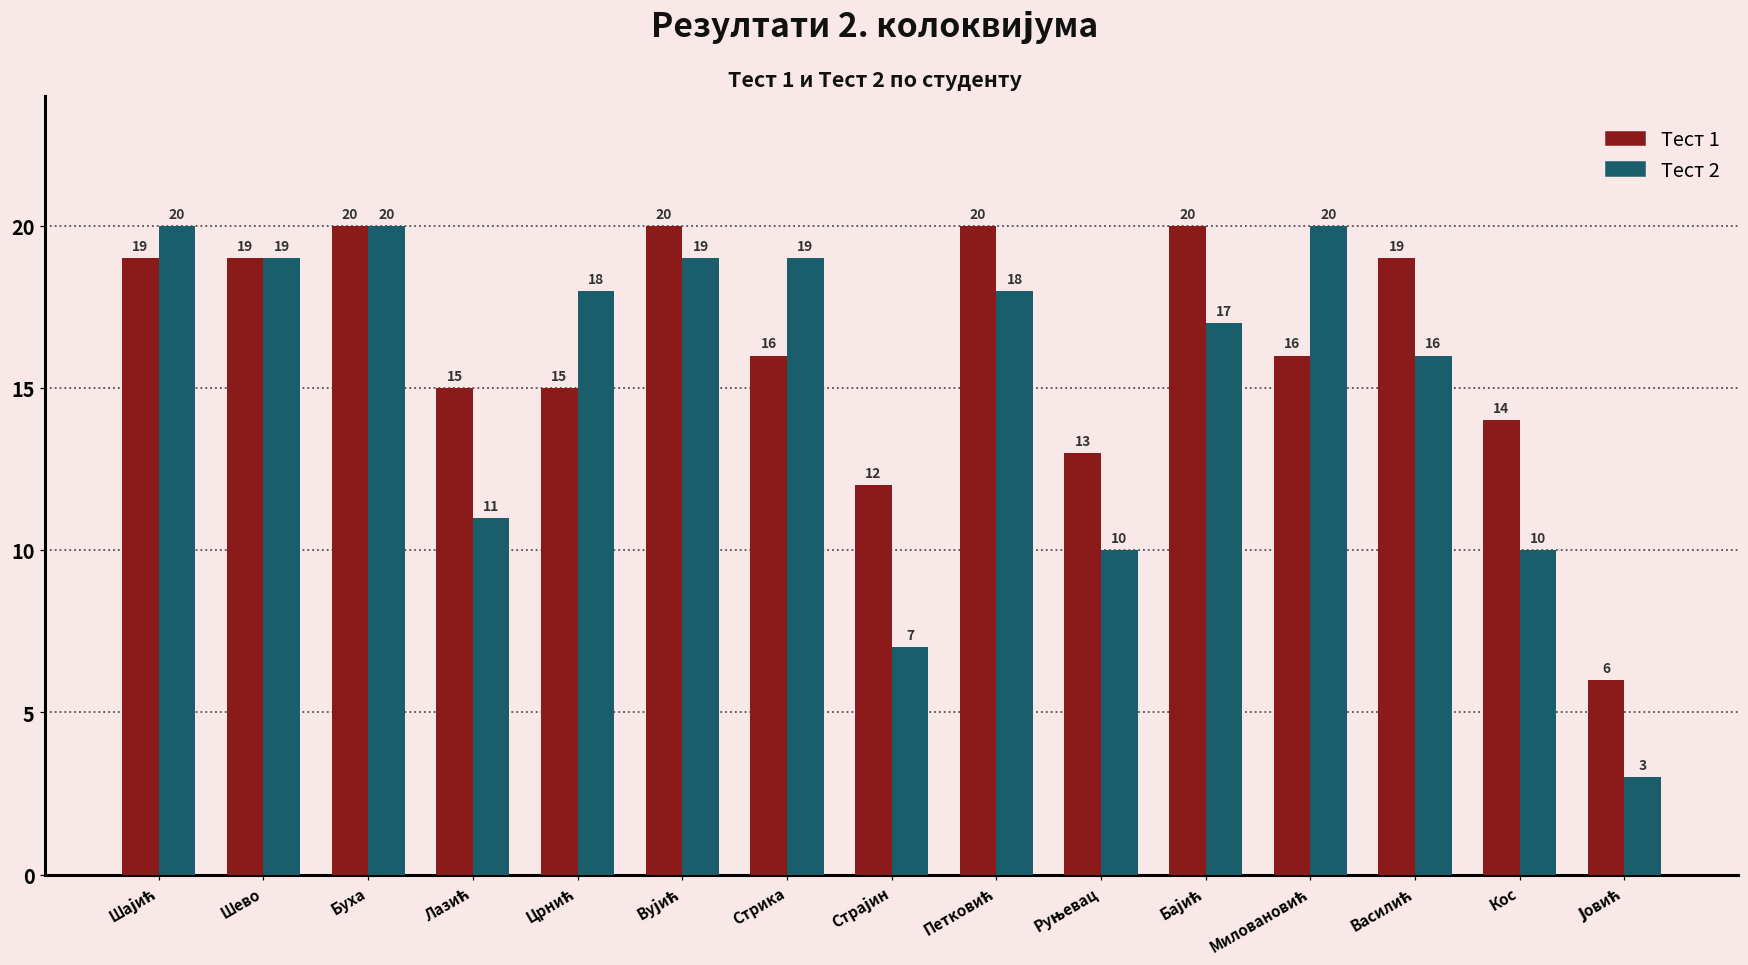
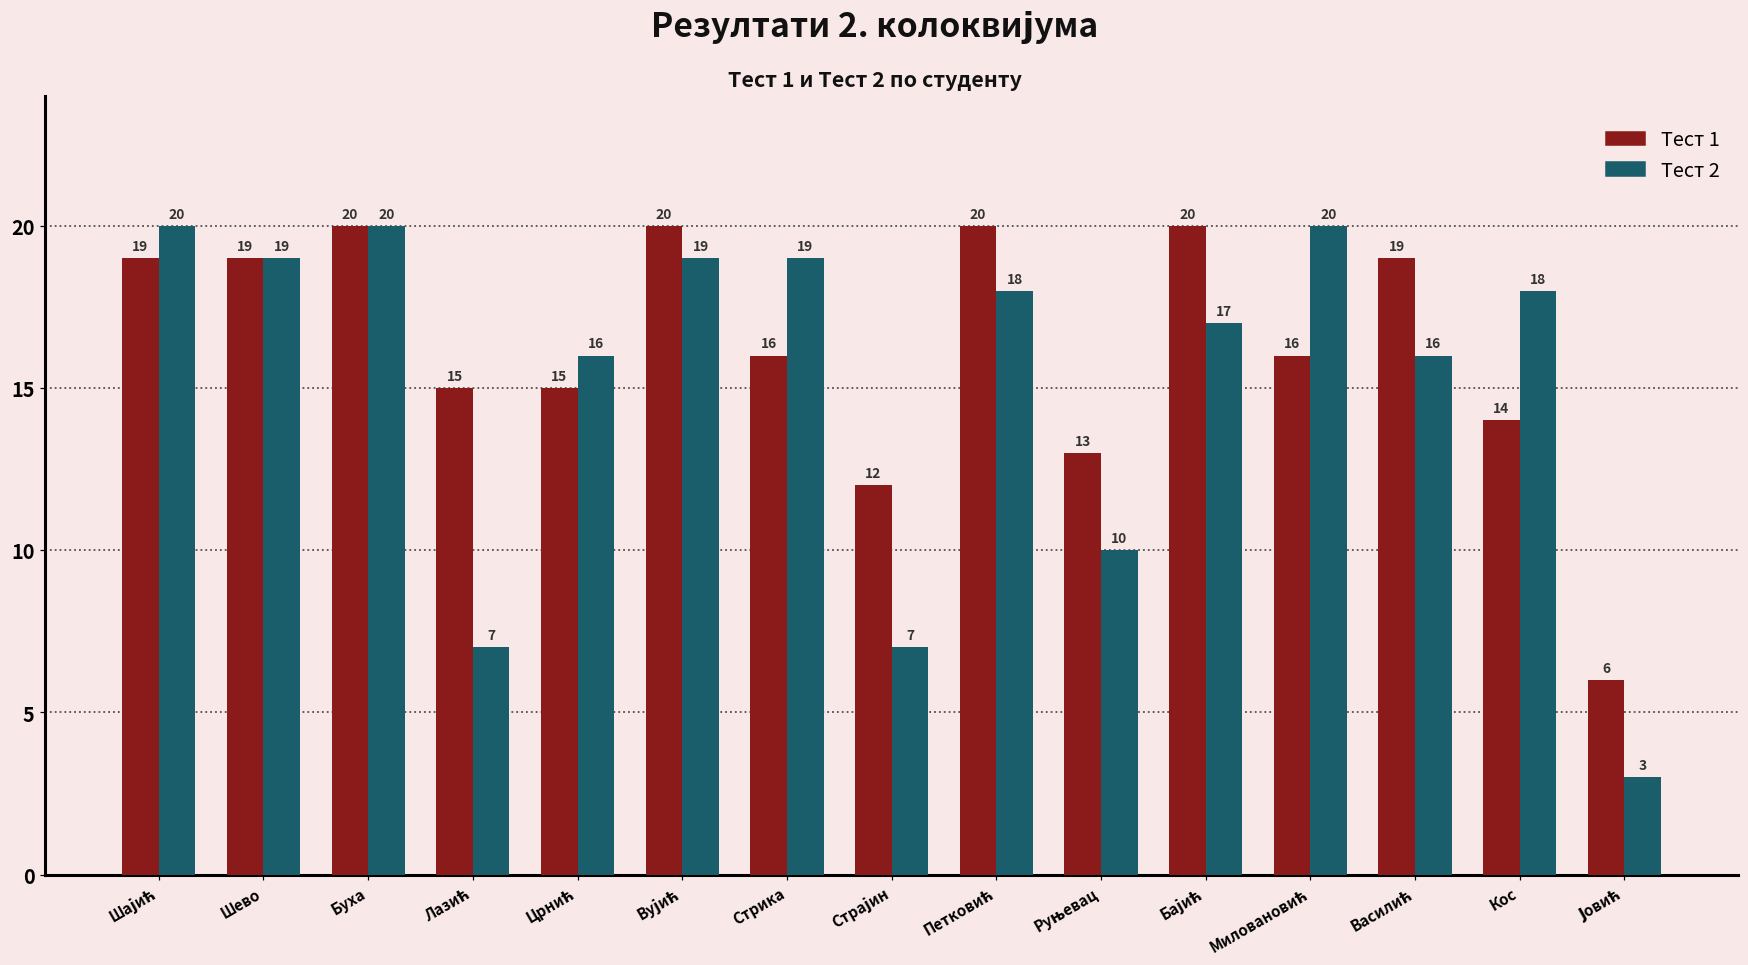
  {
    "Тест 1": {
      "Шајић": 19,
      "Шево": 19,
      "Буха": 20,
      "Лазић": 15,
      "Црнић": 15,
      "Вујић": 20,
      "Стрика": 16,
      "Страјин": 12,
      "Петковић": 20,
      "Руњевац": 13,
      "Бајић": 20,
      "Миловановић": 16,
      "Василић": 19,
      "Кос": 14,
      "Јовић": 6
    },
    "Тест 2": {
      "Шајић": 20,
      "Шево": 19,
      "Буха": 20,
-     "Лазић": 11,
-     "Црнић": 18,
+     "Лазић": 7,
+     "Црнић": 16,
      "Вујић": 19,
      "Стрика": 19,
      "Страјин": 7,
      "Петковић": 18,
      "Руњевац": 10,
      "Бајић": 17,
      "Миловановић": 20,
      "Василић": 16,
-     "Кос": 10,
+     "Кос": 18,
      "Јовић": 3
    }
  }
